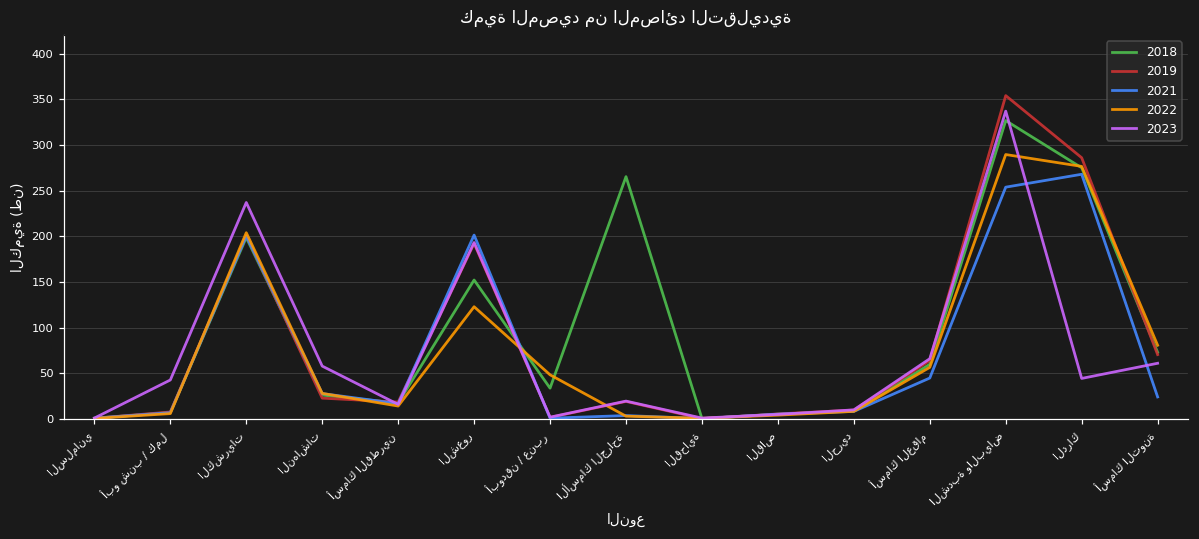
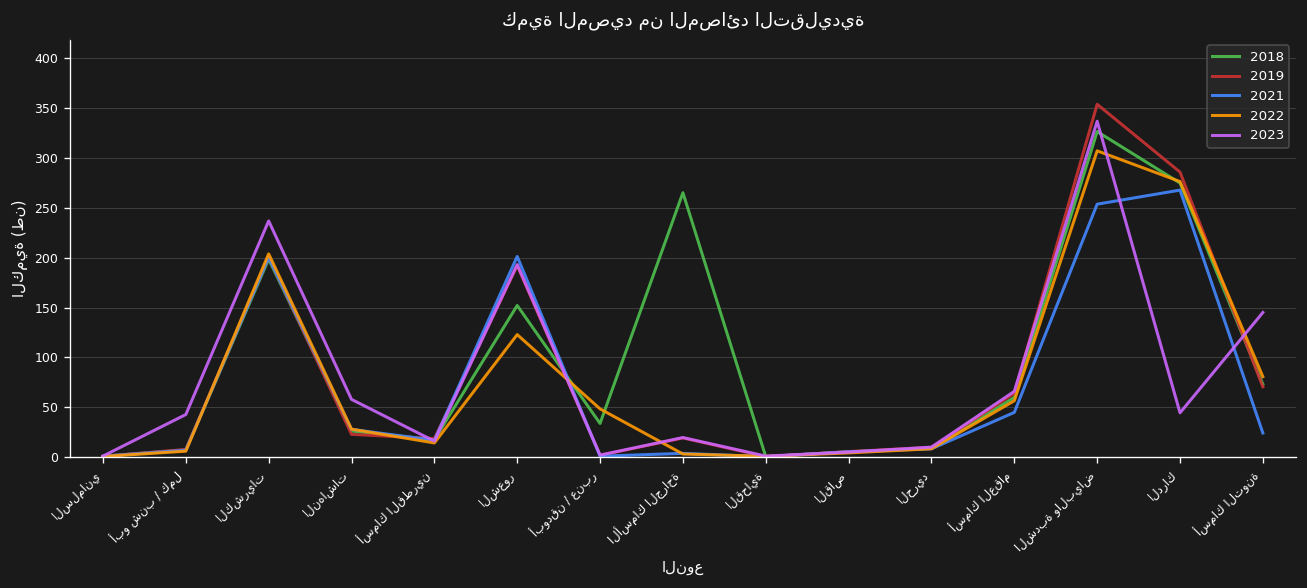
  {
    "2018": {
      "الشعور": 150,
      "أبودقن / عنبر": 30,
      "الأسماك الجراحة": 270,
      "أسماك العقام": 60,
      "الشدبة والبياض": 330
    },
    "2019": {
      "النهاشات": 20,
      "الشدبة والبياض": 350,
      "الدراك": 290
    },
    "2021": {
      "الشعور": 200,
      "أسماك العقام": 40,
      "الشدبة والبياض": 250,
      "الدراك": 270,
      "أسماك التونة": 20
    },
    "2022": {
      "الكشريات": 200,
      "الشعور": 120,
      "أبودقن / عنبر": 50,
      "أسماك العقام": 60,
-     "الشدبة والبياض": 290,
+     "الشدبة والبياض": 310,
      "أسماك التونة": 80
    },
    "2023": {
      "أبو شنب / كمل": 40,
      "الكشريات": 240,
      "النهاشات": 60,
      "الشدبة والبياض": 340,
      "الدراك": 40,
-     "أسماك التونة": 60
+     "أسماك التونة": 150
    }
  }
